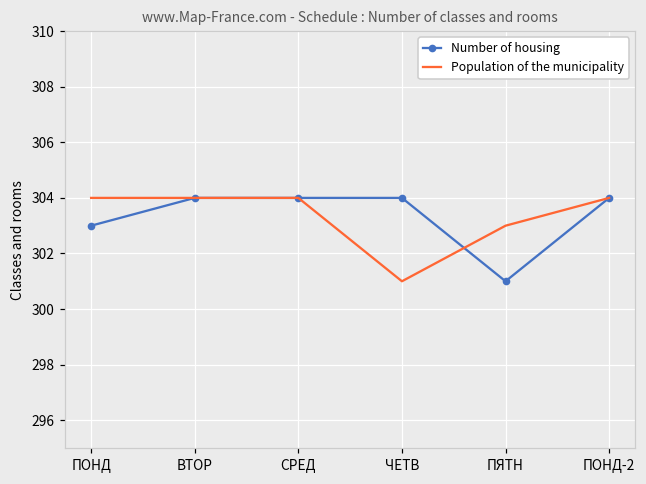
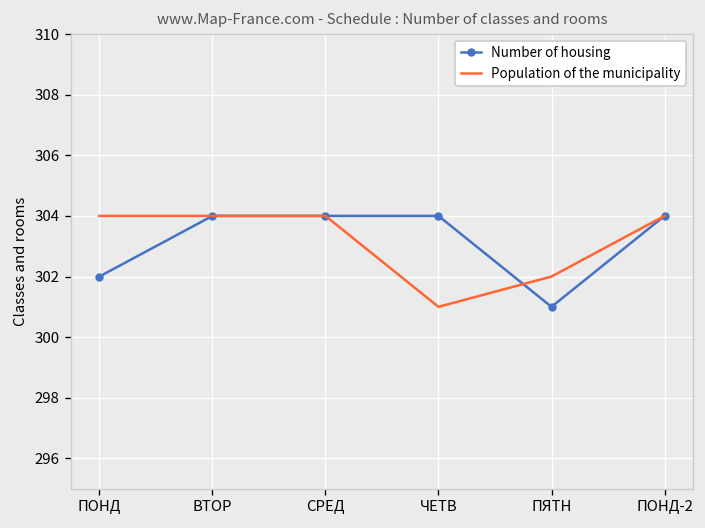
  {
    "Number of housing": {
-     "ПОНД": 303,
+     "ПОНД": 302,
      "ЧЕТВ": 304,
      "ПЯТН": 301
    },
    "Population of the municipality": {
      "ПОНД": 304,
      "ЧЕТВ": 301,
-     "ПЯТН": 303
+     "ПЯТН": 302
    }
  }
